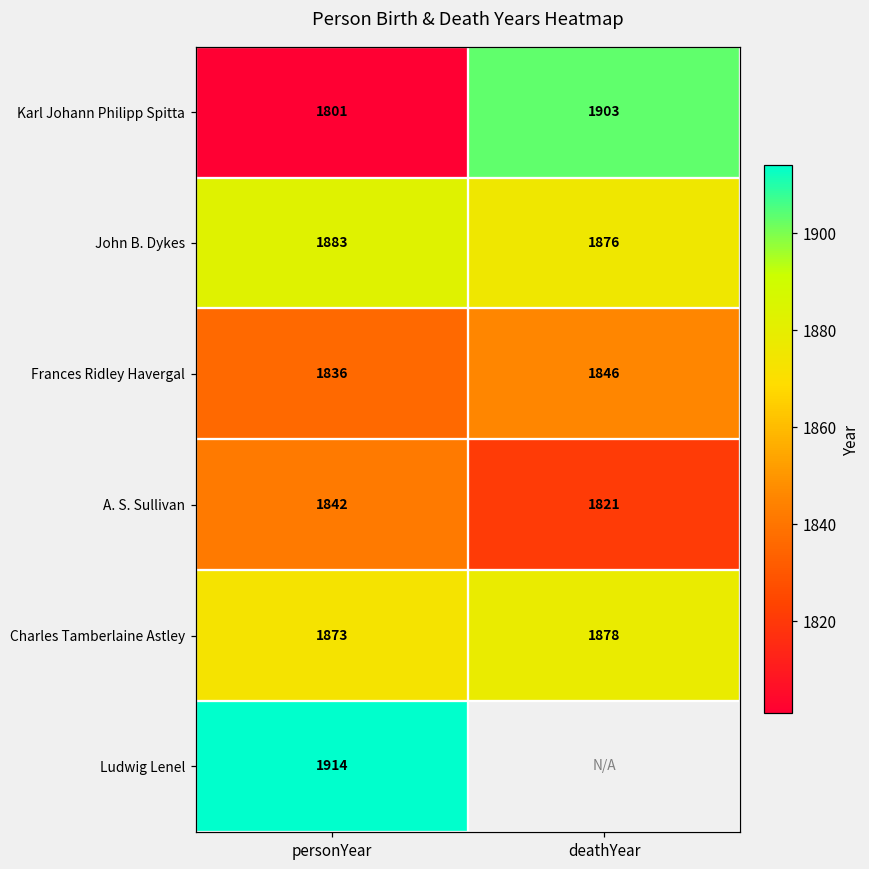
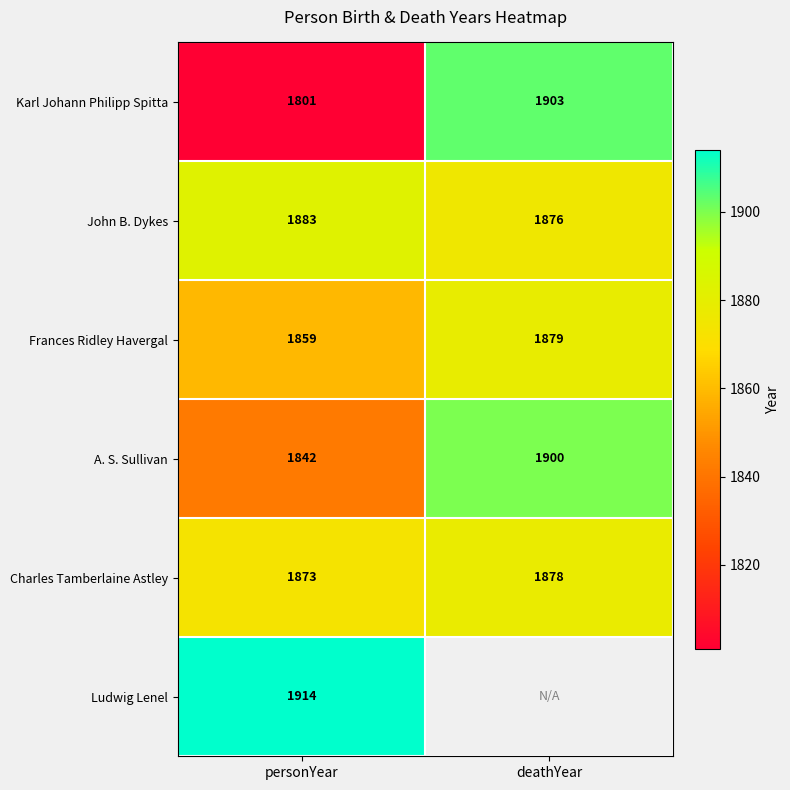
  {
    "Karl Johann Philipp Spitta": {
      "personYear": 1801,
      "deathYear": 1903
    },
    "John B. Dykes": {
      "personYear": 1883,
      "deathYear": 1876
    },
    "Frances Ridley Havergal": {
-     "personYear": 1836,
-     "deathYear": 1846
+     "personYear": 1859,
+     "deathYear": 1879
    },
    "A. S. Sullivan": {
      "personYear": 1842,
-     "deathYear": 1821
+     "deathYear": 1900
    },
    "Charles Tamberlaine Astley": {
      "personYear": 1873,
      "deathYear": 1878
    },
    "Ludwig Lenel": {
      "personYear": 1914
    }
  }
